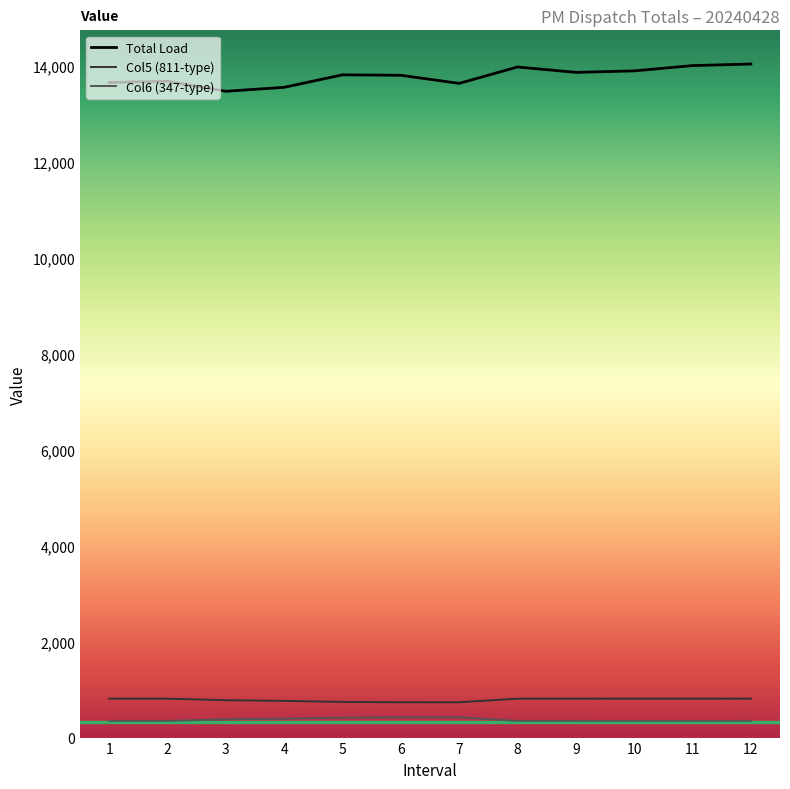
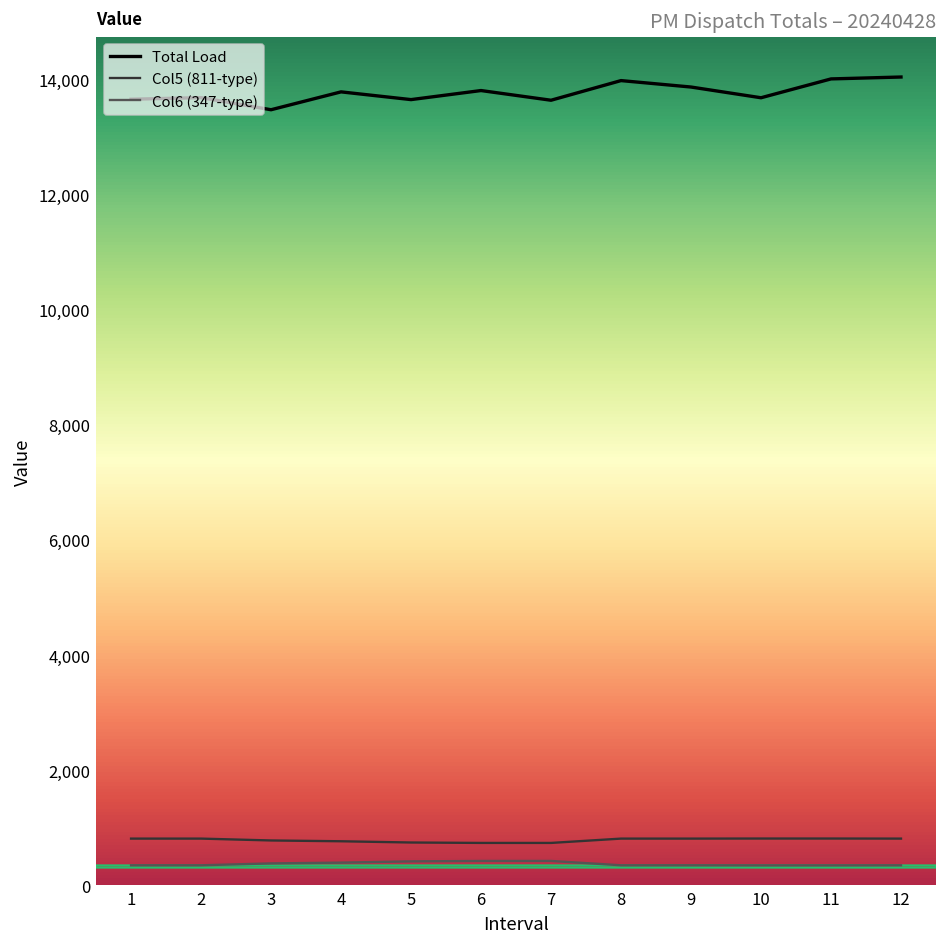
  {
    "Total Load": {
      "3": "13,500",
-     "4": "13,600",
-     "5": "13,800",
+     "4": "13,800",
+     "5": "13,600",
      "6": "13,800",
      "7": "13,600",
      "8": "14,000",
      "9": "13,900",
-     "10": "13,900",
+     "10": "13,700",
      "11": "14,000",
      "12": "14,000"
    }
  }
